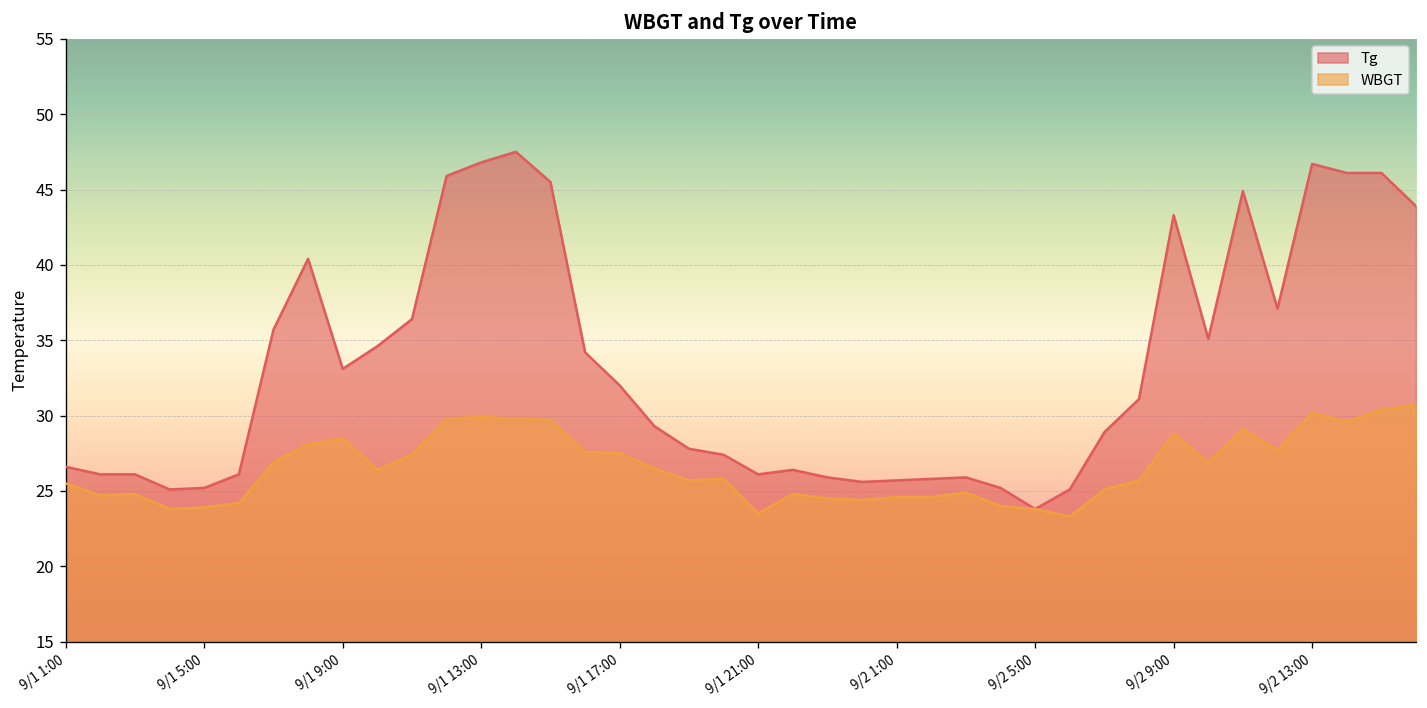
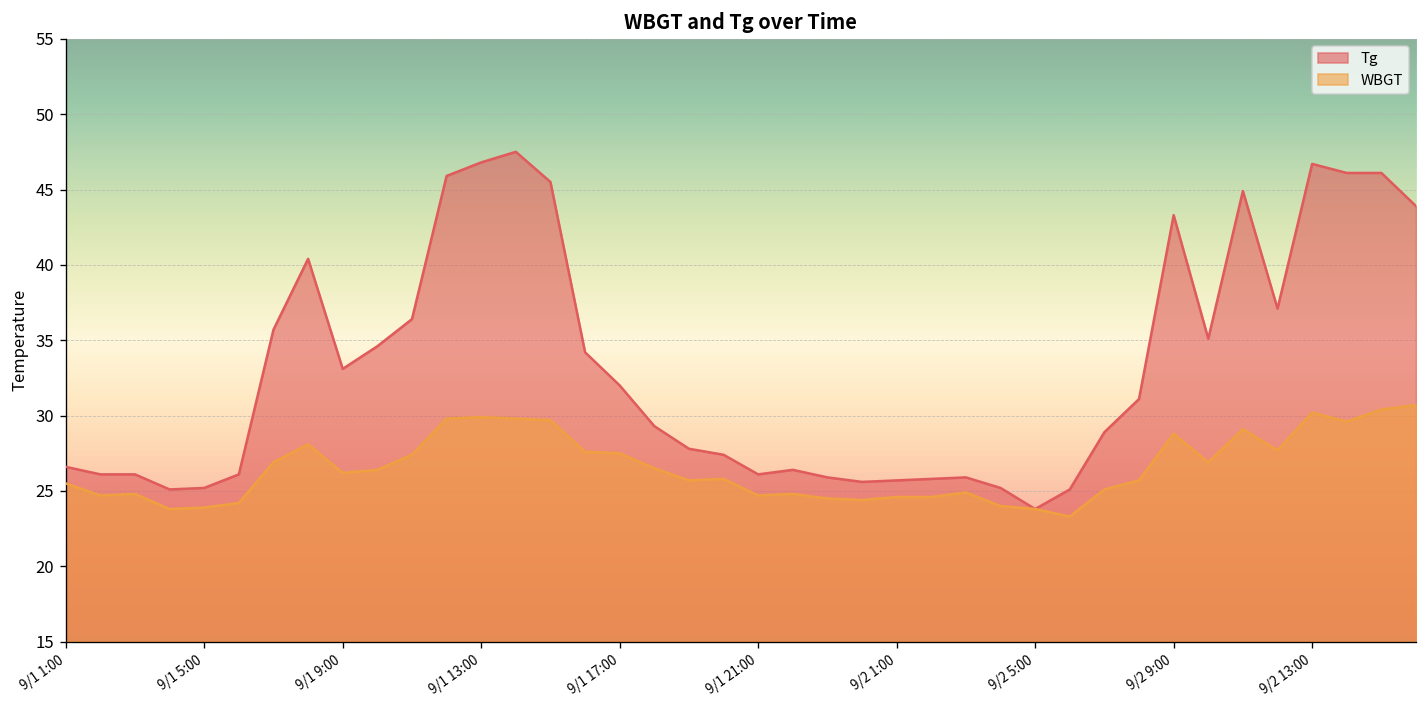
  {
    "Tg": {
      "9/1 1:00": 26.6,
      "9/1 5:00": 25.2,
      "9/1 9:00": 33.1,
      "9/1 13:00": 46.8,
      "9/1 17:00": 32.0,
      "9/1 21:00": 26.1,
      "9/2 1:00": 25.7,
      "9/2 9:00": 43.3,
      "9/2 13:00": 46.7
    },
    "WBGT": {
      "9/1 1:00": 25.5,
      "9/1 5:00": 23.9,
-     "9/1 9:00": 28.5,
+     "9/1 9:00": 26.2,
      "9/1 13:00": 29.9,
      "9/1 17:00": 27.5,
-     "9/1 21:00": 23.5,
+     "9/1 21:00": 24.7,
      "9/2 1:00": 24.6,
      "9/2 9:00": 28.8,
      "9/2 13:00": 30.2
    }
  }
